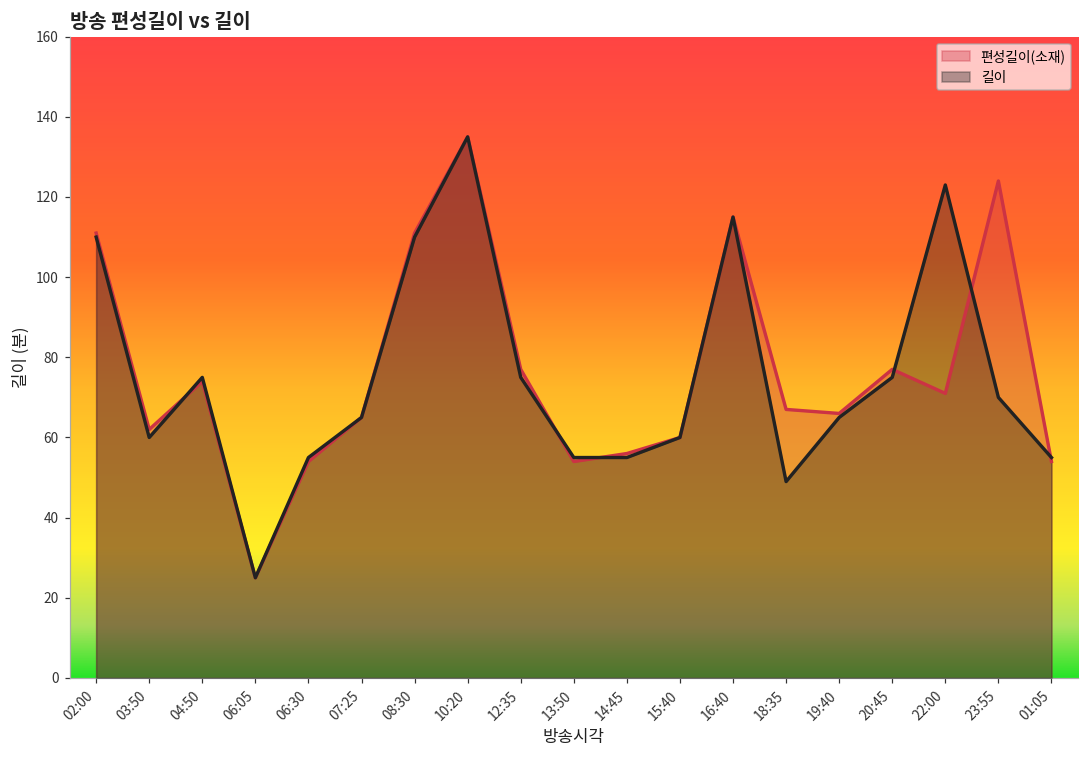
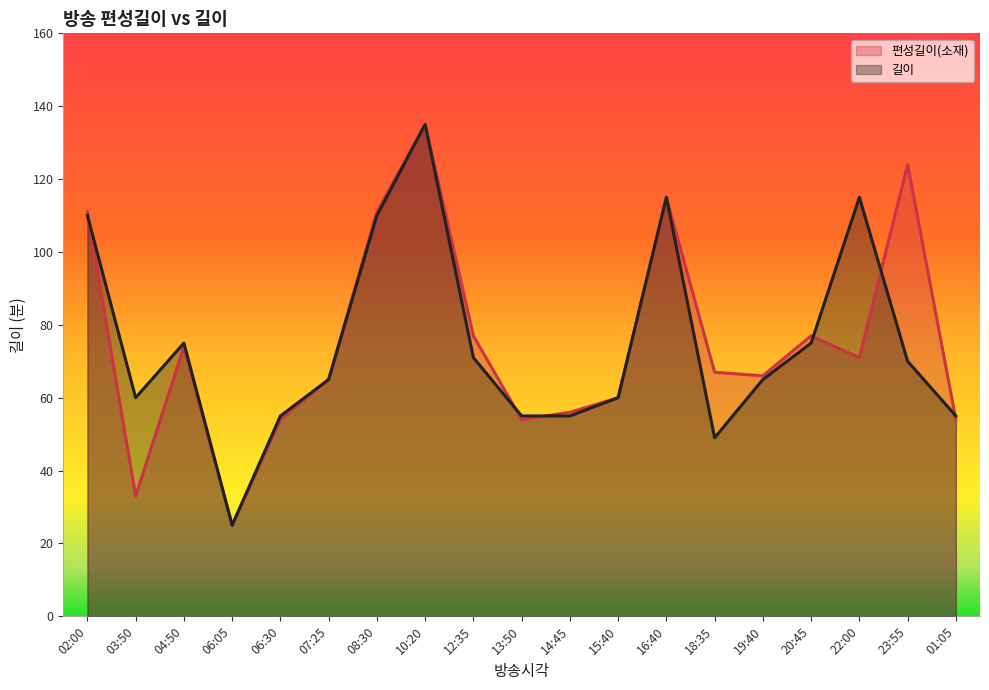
  {
    "편성길이(소재)": {
      "02:00": 111,
-     "03:50": 62,
+     "03:50": 33,
      "04:50": 74,
      "06:30": 54,
      "08:30": 111,
      "12:35": 77,
      "13:50": 54,
      "14:45": 56,
      "18:35": 67,
      "19:40": 66,
      "20:45": 77,
      "22:00": 71,
      "23:55": 124,
      "01:05": 54
    },
    "길이": {
      "02:00": 110,
      "03:50": 60,
      "04:50": 75,
      "06:30": 55,
      "08:30": 110,
-     "12:35": 75,
+     "12:35": 71,
      "13:50": 55,
      "14:45": 55,
      "18:35": 49,
      "19:40": 65,
      "20:45": 75,
-     "22:00": 123,
+     "22:00": 115,
      "23:55": 70,
      "01:05": 55
    }
  }
